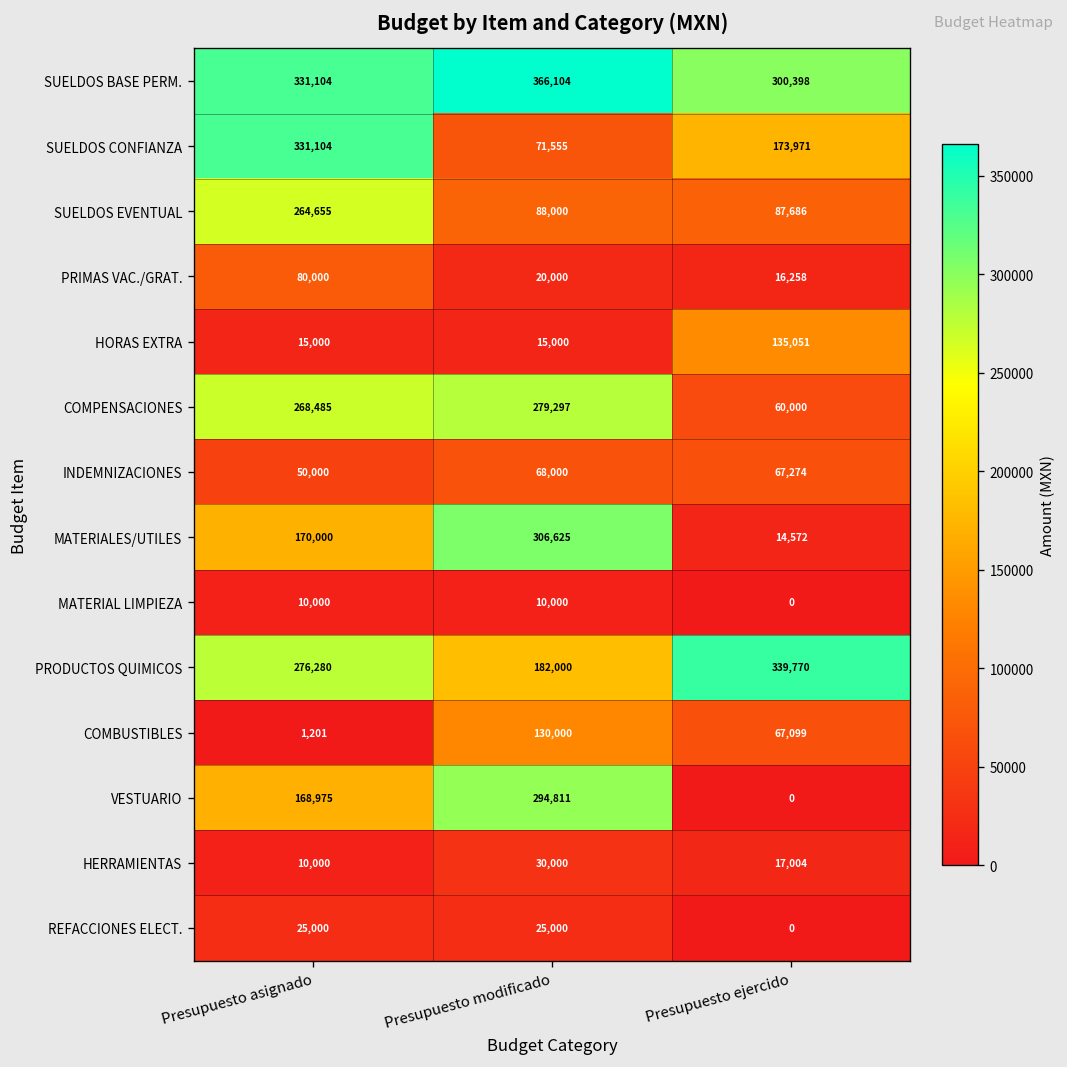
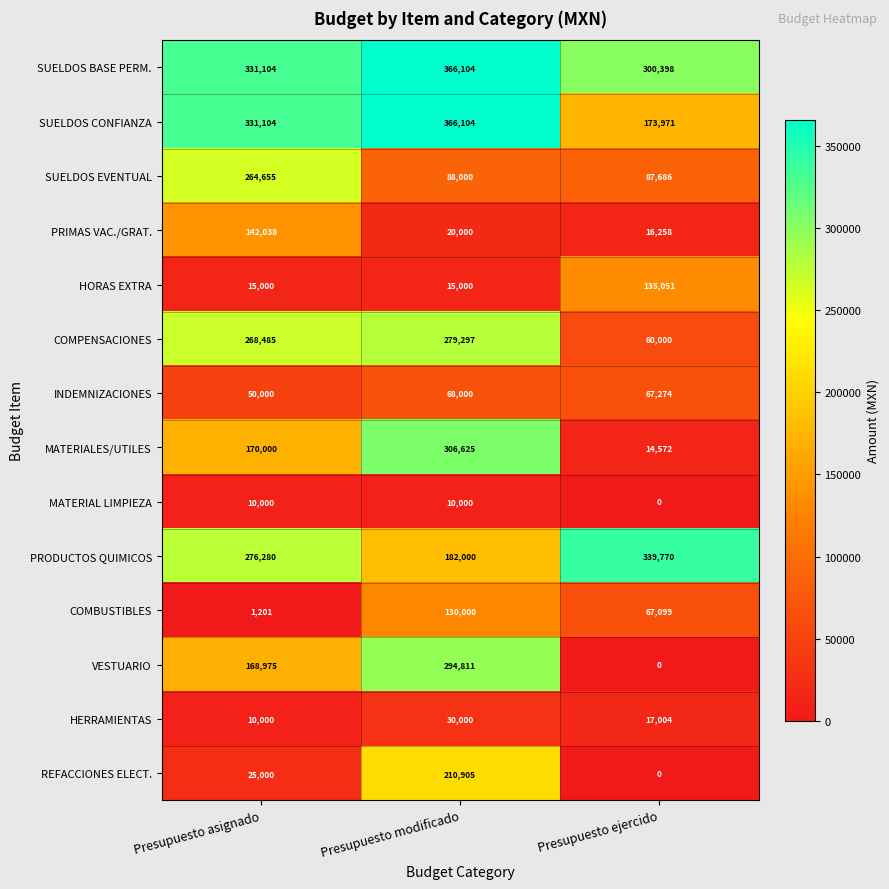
  {
    "SUELDOS BASE PERM.": {
      "Presupuesto asignado": "331,104",
      "Presupuesto modificado": "366,104",
      "Presupuesto ejercido": "300,398"
    },
    "SUELDOS CONFIANZA": {
      "Presupuesto asignado": "331,104",
-     "Presupuesto modificado": "71,555",
+     "Presupuesto modificado": "366,104",
      "Presupuesto ejercido": "173,971"
    },
    "SUELDOS EVENTUAL": {
      "Presupuesto asignado": "264,655",
      "Presupuesto modificado": "88,000",
      "Presupuesto ejercido": "87,686"
    },
    "PRIMAS VAC./GRAT.": {
-     "Presupuesto asignado": "80,000",
+     "Presupuesto asignado": "142,038",
      "Presupuesto modificado": "20,000",
      "Presupuesto ejercido": "16,258"
    },
    "HORAS EXTRA": {
      "Presupuesto asignado": "15,000",
      "Presupuesto modificado": "15,000",
      "Presupuesto ejercido": "135,051"
    },
    "COMPENSACIONES": {
      "Presupuesto asignado": "268,485",
      "Presupuesto modificado": "279,297",
      "Presupuesto ejercido": "60,000"
    },
    "INDEMNIZACIONES": {
      "Presupuesto asignado": "50,000",
      "Presupuesto modificado": "68,000",
      "Presupuesto ejercido": "67,274"
    },
    "MATERIALES/UTILES": {
      "Presupuesto asignado": "170,000",
      "Presupuesto modificado": "306,625",
      "Presupuesto ejercido": "14,572"
    },
    "MATERIAL LIMPIEZA": {
      "Presupuesto asignado": "10,000",
      "Presupuesto modificado": "10,000",
      "Presupuesto ejercido": "0"
    },
    "PRODUCTOS QUIMICOS": {
      "Presupuesto asignado": "276,280",
      "Presupuesto modificado": "182,000",
      "Presupuesto ejercido": "339,770"
    },
    "COMBUSTIBLES": {
      "Presupuesto asignado": "1,201",
      "Presupuesto modificado": "130,000",
      "Presupuesto ejercido": "67,099"
    },
    "VESTUARIO": {
      "Presupuesto asignado": "168,975",
      "Presupuesto modificado": "294,811",
      "Presupuesto ejercido": "0"
    },
    "HERRAMIENTAS": {
      "Presupuesto asignado": "10,000",
      "Presupuesto modificado": "30,000",
      "Presupuesto ejercido": "17,004"
    },
    "REFACCIONES ELECT.": {
      "Presupuesto asignado": "25,000",
-     "Presupuesto modificado": "25,000",
+     "Presupuesto modificado": "210,905",
      "Presupuesto ejercido": "0"
    }
  }
